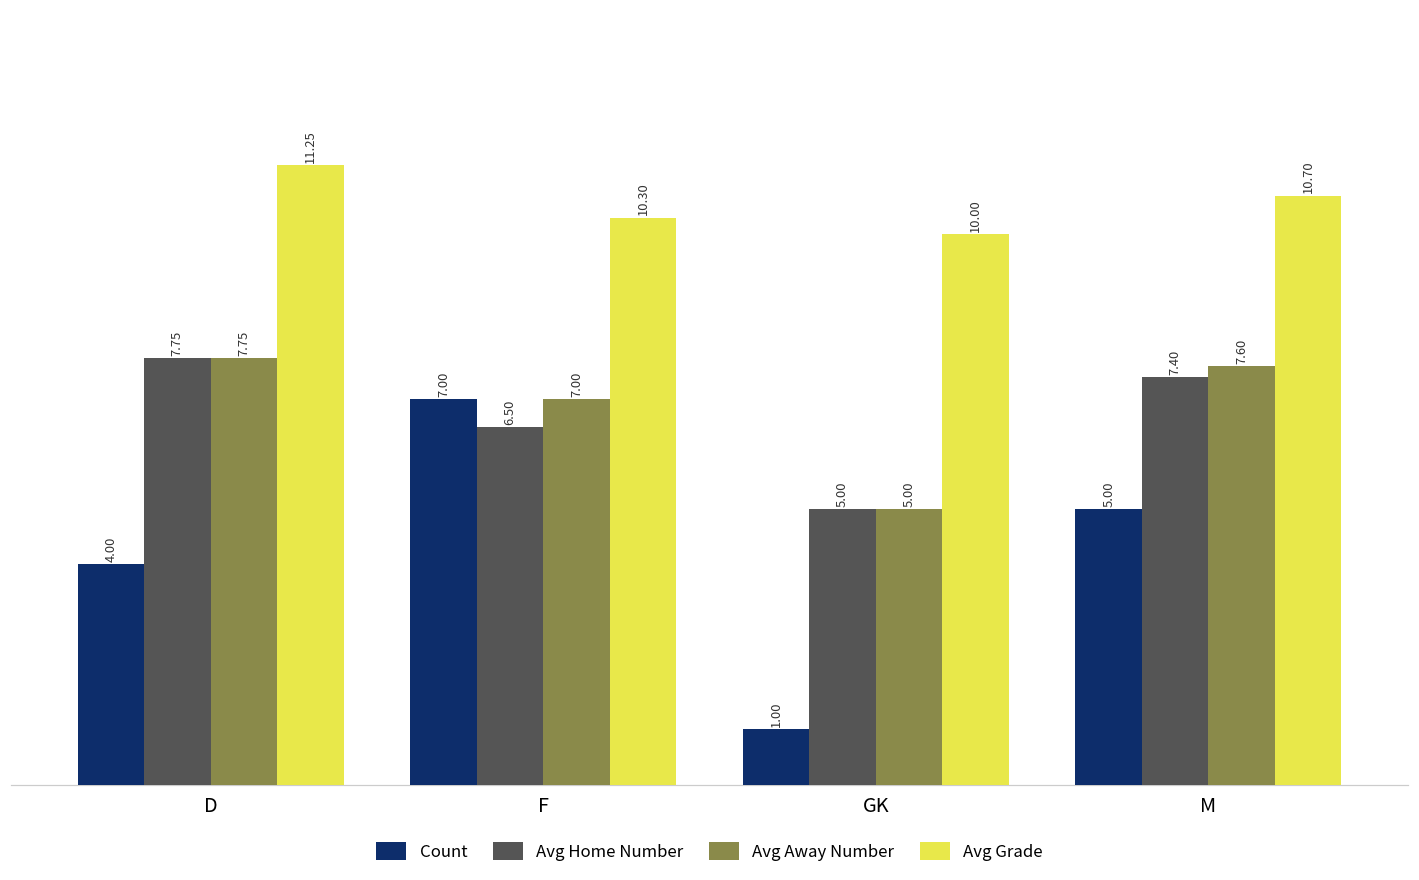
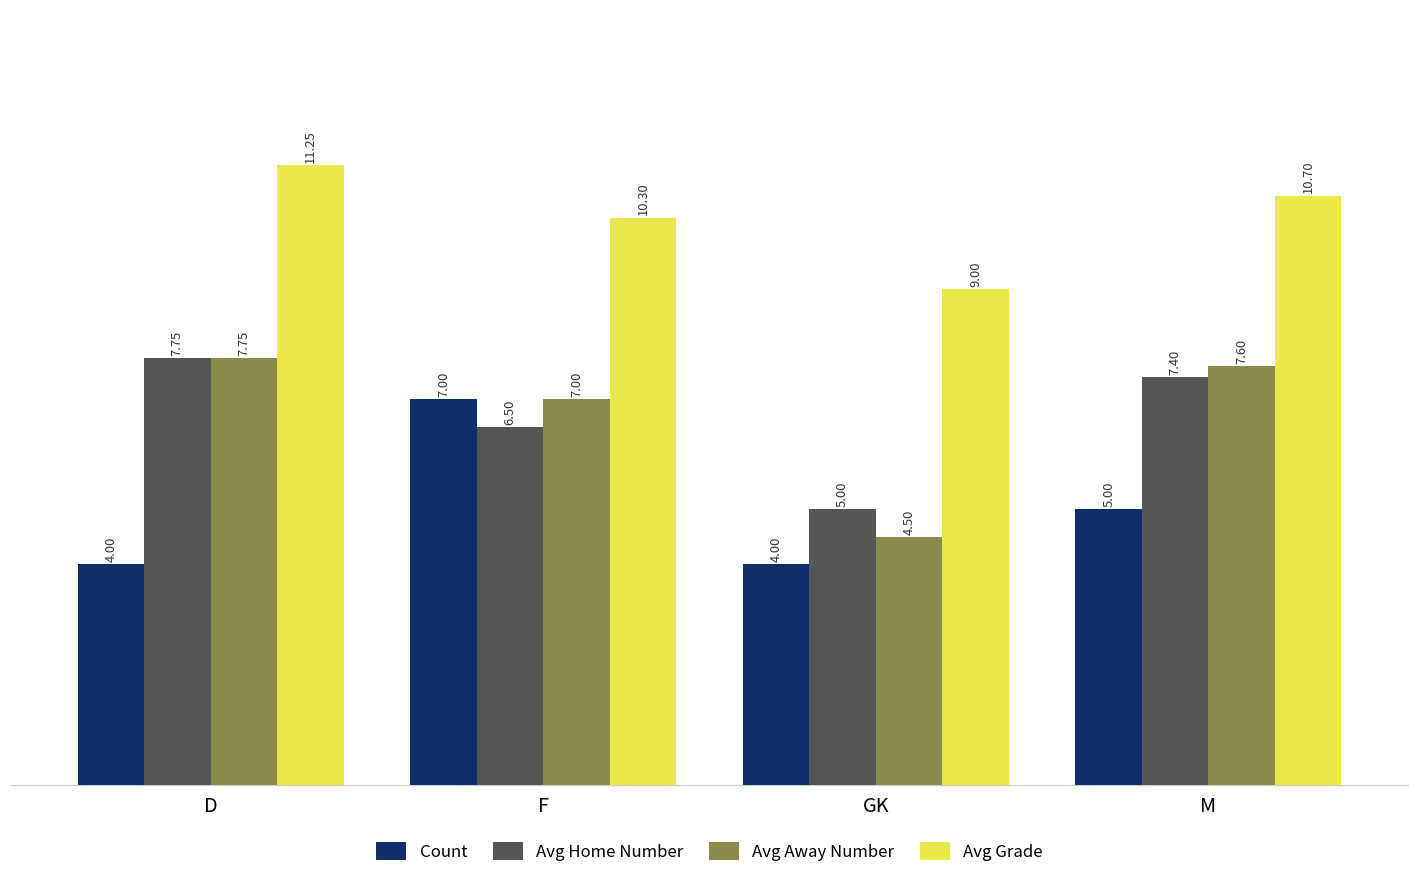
  {
    "Count": {
      "D": 4.00,
      "F": 7.00,
-     "GK": 1.00,
+     "GK": 4.00,
      "M": 5.00
    },
    "Avg Home Number": {
      "D": 7.75,
      "F": 6.50,
      "GK": 5.00,
      "M": 7.40
    },
    "Avg Away Number": {
      "D": 7.75,
      "F": 7.00,
-     "GK": 5.00,
+     "GK": 4.50,
      "M": 7.60
    },
    "Avg Grade": {
      "D": 11.25,
      "F": 10.30,
-     "GK": 10.00,
+     "GK": 9.00,
      "M": 10.70
    }
  }
